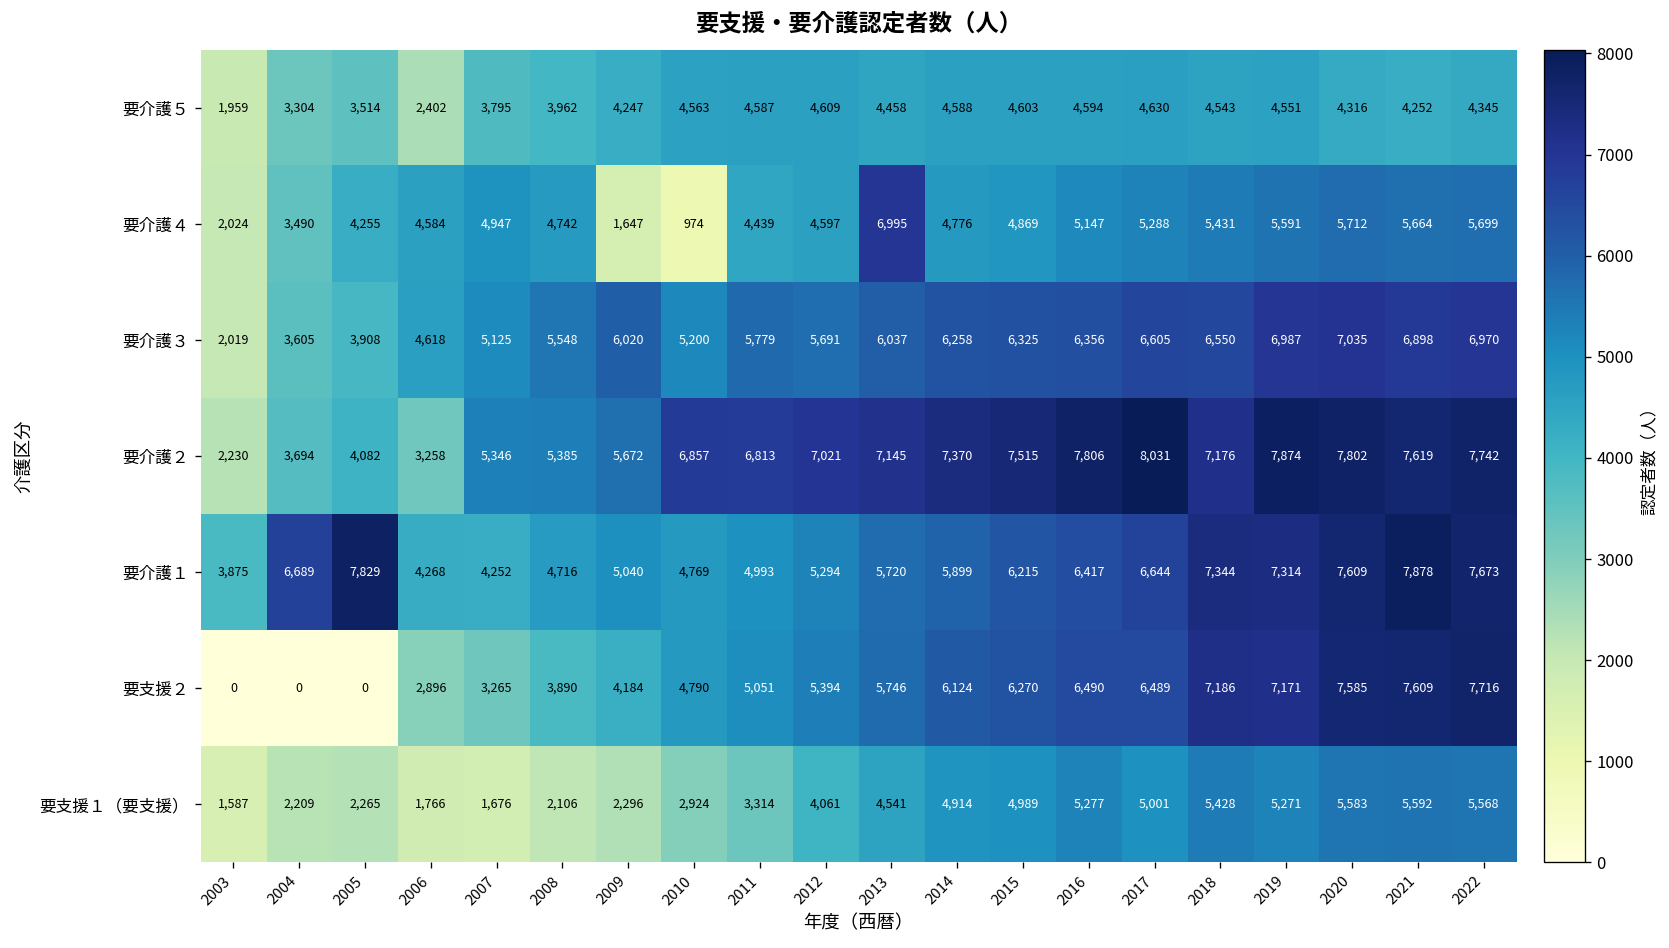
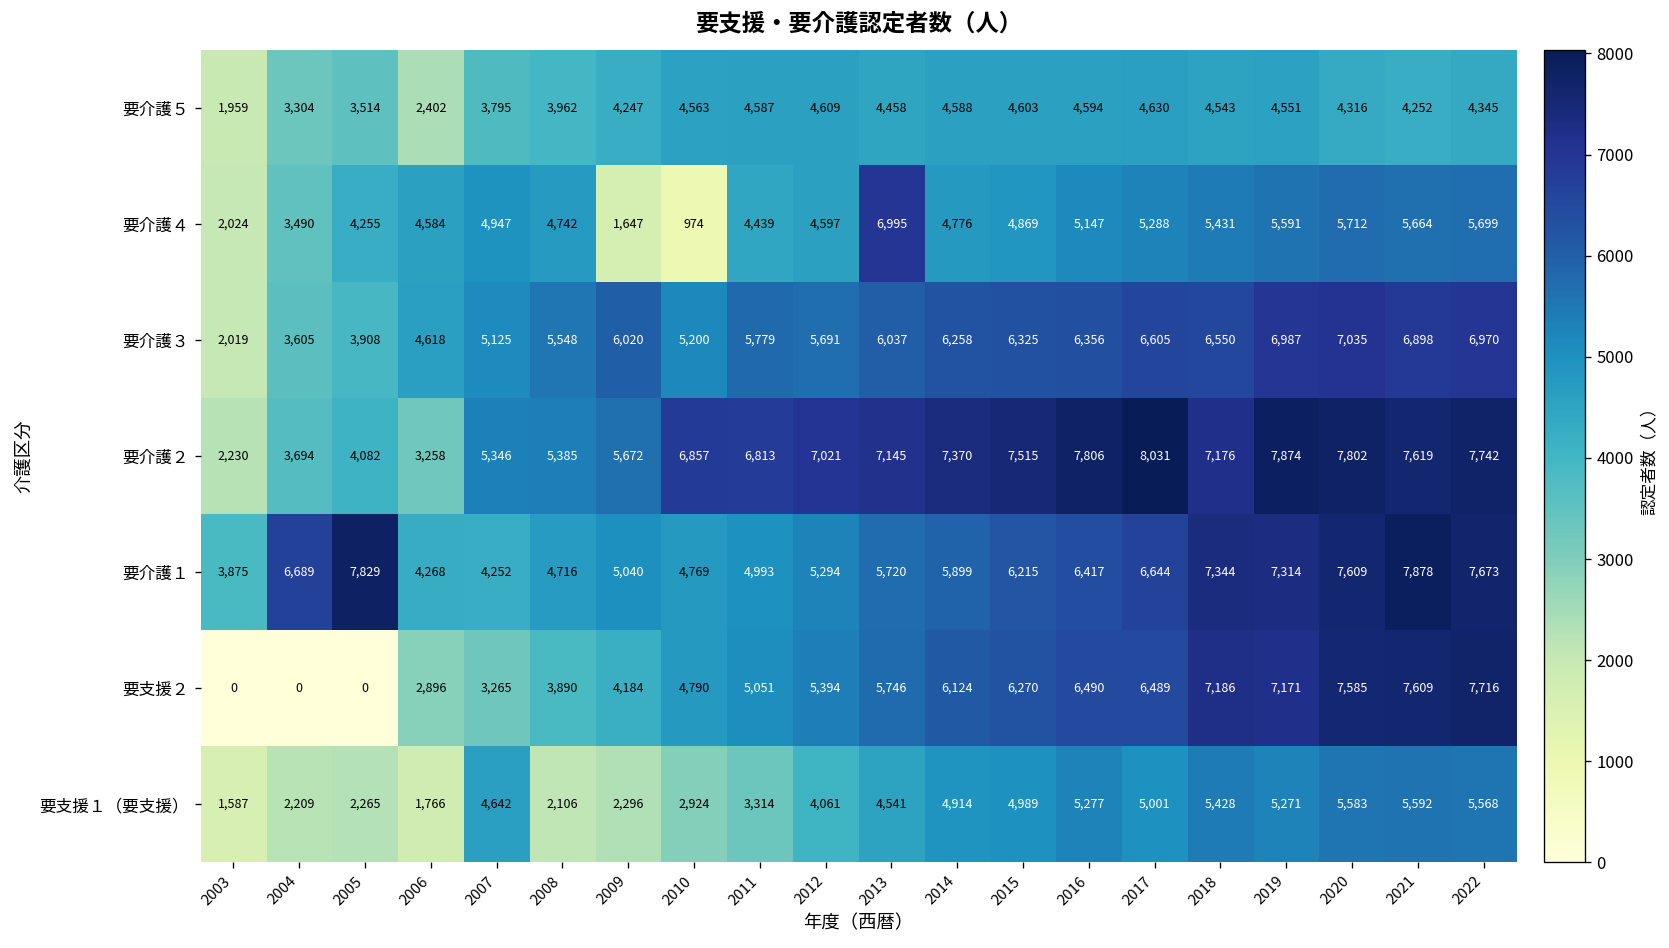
  {
    "要介護５": {
      "2003": "1,959",
      "2004": "3,304",
      "2005": "3,514",
      "2006": "2,402",
      "2007": "3,795",
      "2008": "3,962",
      "2009": "4,247",
      "2010": "4,563",
      "2011": "4,587",
      "2012": "4,609",
      "2013": "4,458",
      "2014": "4,588",
      "2015": "4,603",
      "2016": "4,594",
      "2017": "4,630",
      "2018": "4,543",
      "2019": "4,551",
      "2020": "4,316",
      "2021": "4,252",
      "2022": "4,345"
    },
    "要介護４": {
      "2003": "2,024",
      "2004": "3,490",
      "2005": "4,255",
      "2006": "4,584",
      "2007": "4,947",
      "2008": "4,742",
      "2009": "1,647",
      "2010": "974",
      "2011": "4,439",
      "2012": "4,597",
      "2013": "6,995",
      "2014": "4,776",
      "2015": "4,869",
      "2016": "5,147",
      "2017": "5,288",
      "2018": "5,431",
      "2019": "5,591",
      "2020": "5,712",
      "2021": "5,664",
      "2022": "5,699"
    },
    "要介護３": {
      "2003": "2,019",
      "2004": "3,605",
      "2005": "3,908",
      "2006": "4,618",
      "2007": "5,125",
      "2008": "5,548",
      "2009": "6,020",
      "2010": "5,200",
      "2011": "5,779",
      "2012": "5,691",
      "2013": "6,037",
      "2014": "6,258",
      "2015": "6,325",
      "2016": "6,356",
      "2017": "6,605",
      "2018": "6,550",
      "2019": "6,987",
      "2020": "7,035",
      "2021": "6,898",
      "2022": "6,970"
    },
    "要介護２": {
      "2003": "2,230",
      "2004": "3,694",
      "2005": "4,082",
      "2006": "3,258",
      "2007": "5,346",
      "2008": "5,385",
      "2009": "5,672",
      "2010": "6,857",
      "2011": "6,813",
      "2012": "7,021",
      "2013": "7,145",
      "2014": "7,370",
      "2015": "7,515",
      "2016": "7,806",
      "2017": "8,031",
      "2018": "7,176",
      "2019": "7,874",
      "2020": "7,802",
      "2021": "7,619",
      "2022": "7,742"
    },
    "要介護１": {
      "2003": "3,875",
      "2004": "6,689",
      "2005": "7,829",
      "2006": "4,268",
      "2007": "4,252",
      "2008": "4,716",
      "2009": "5,040",
      "2010": "4,769",
      "2011": "4,993",
      "2012": "5,294",
      "2013": "5,720",
      "2014": "5,899",
      "2015": "6,215",
      "2016": "6,417",
      "2017": "6,644",
      "2018": "7,344",
      "2019": "7,314",
      "2020": "7,609",
      "2021": "7,878",
      "2022": "7,673"
    },
    "要支援２": {
      "2003": "0",
      "2004": "0",
      "2005": "0",
      "2006": "2,896",
      "2007": "3,265",
      "2008": "3,890",
      "2009": "4,184",
      "2010": "4,790",
      "2011": "5,051",
      "2012": "5,394",
      "2013": "5,746",
      "2014": "6,124",
      "2015": "6,270",
      "2016": "6,490",
      "2017": "6,489",
      "2018": "7,186",
      "2019": "7,171",
      "2020": "7,585",
      "2021": "7,609",
      "2022": "7,716"
    },
    "要支援１（要支援）": {
      "2003": "1,587",
      "2004": "2,209",
      "2005": "2,265",
      "2006": "1,766",
-     "2007": "1,676",
+     "2007": "4,642",
      "2008": "2,106",
      "2009": "2,296",
      "2010": "2,924",
      "2011": "3,314",
      "2012": "4,061",
      "2013": "4,541",
      "2014": "4,914",
      "2015": "4,989",
      "2016": "5,277",
      "2017": "5,001",
      "2018": "5,428",
      "2019": "5,271",
      "2020": "5,583",
      "2021": "5,592",
      "2022": "5,568"
    }
  }
